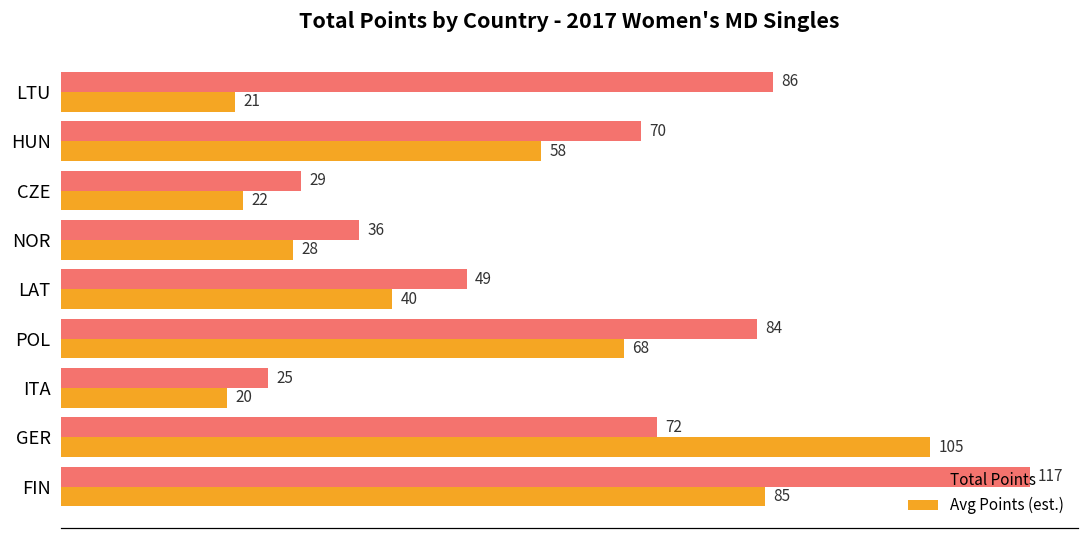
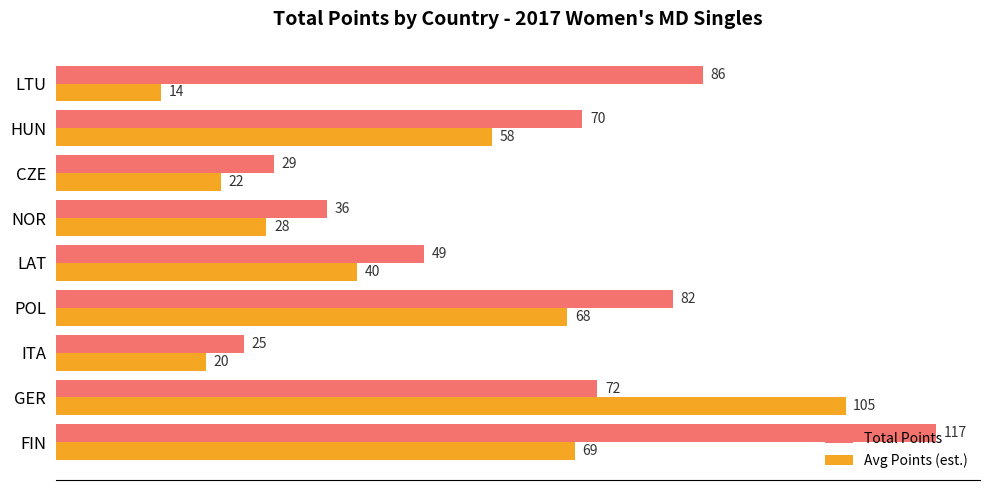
  {
    "Total Points": {
      "LTU": 86,
      "HUN": 70,
      "CZE": 29,
      "NOR": 36,
      "LAT": 49,
-     "POL": 84,
+     "POL": 82,
      "ITA": 25,
      "GER": 72,
      "FIN": 117
    },
    "Avg Points (est.)": {
-     "LTU": 21,
+     "LTU": 14,
      "HUN": 58,
      "CZE": 22,
      "NOR": 28,
      "LAT": 40,
      "POL": 68,
      "ITA": 20,
      "GER": 105,
-     "FIN": 85
+     "FIN": 69
    }
  }
